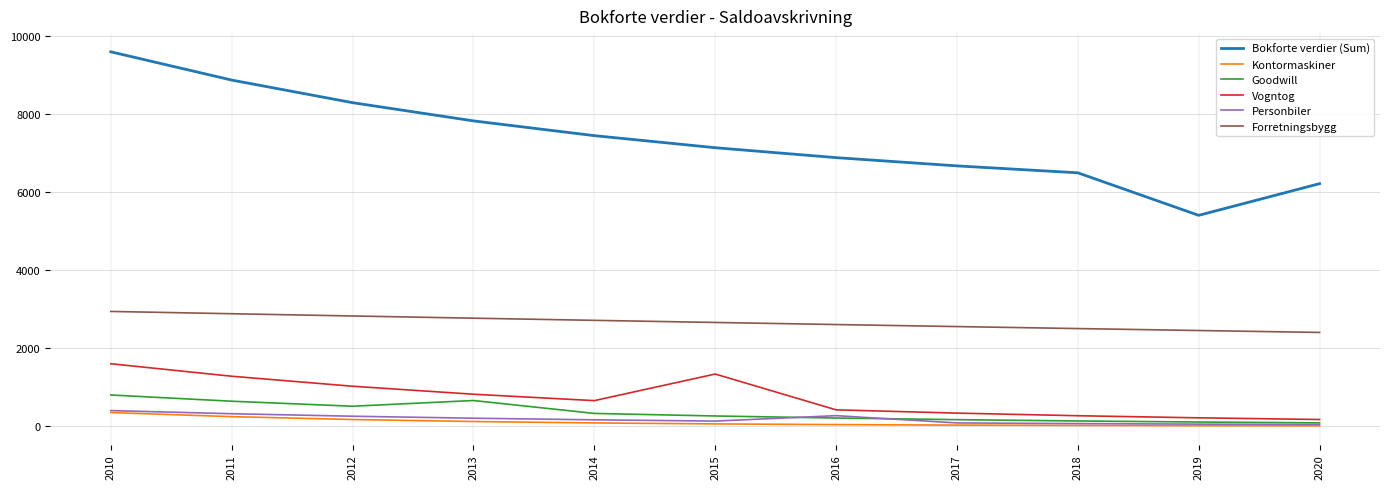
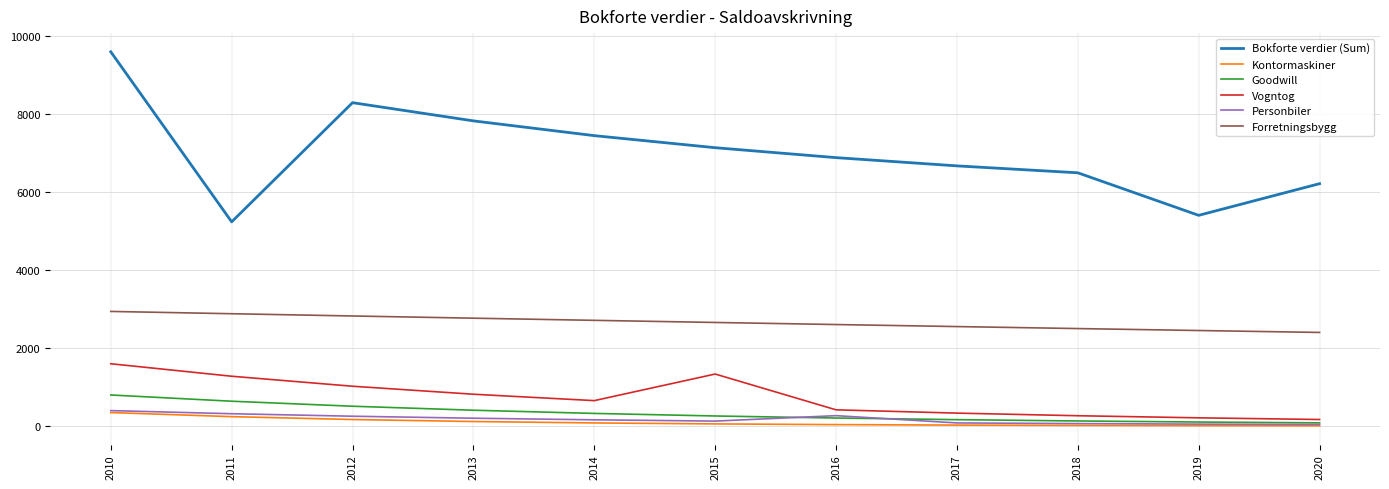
  {
    "Bokforte verdier (Sum)": {
      "2010": 9600,
-     "2011": 8900,
+     "2011": 5200,
      "2012": 8300,
      "2013": 7800,
      "2014": 7400,
      "2015": 7100,
      "2016": 6900,
      "2017": 6700,
      "2018": 6500,
      "2019": 5400,
      "2020": 6200
    },
    "Kontormaskiner": {
      "2011": 200,
      "2012": 200,
      "2013": 100,
      "2014": 100,
      "2015": 100,
      "2016": 0
    },
    "Goodwill": {
      "2010": 800,
      "2011": 600,
      "2012": 500,
-     "2013": 700,
+     "2013": 400,
      "2014": 300,
      "2015": 300,
      "2017": 200,
      "2018": 100
    },
    "Vogntog": {
      "2010": 1600,
      "2011": 1300,
      "2012": 1000,
      "2013": 800,
      "2014": 700,
      "2015": 1300,
      "2016": 400,
      "2017": 300,
      "2018": 300,
      "2019": 200,
      "2020": 200
    },
    "Personbiler": {
      "2011": 300,
      "2012": 300,
      "2013": 200,
      "2014": 200,
      "2015": 100
    },
    "Forretningsbygg": {
      "2010": 2900,
      "2011": 2900,
      "2012": 2800,
      "2013": 2800,
      "2014": 2700,
      "2015": 2700,
      "2016": 2600,
      "2017": 2600,
      "2018": 2500,
      "2019": 2500,
      "2020": 2400
    }
  }
